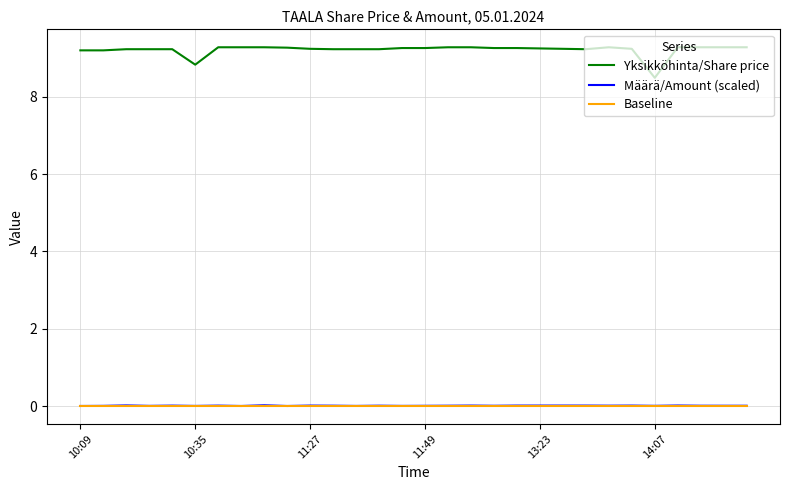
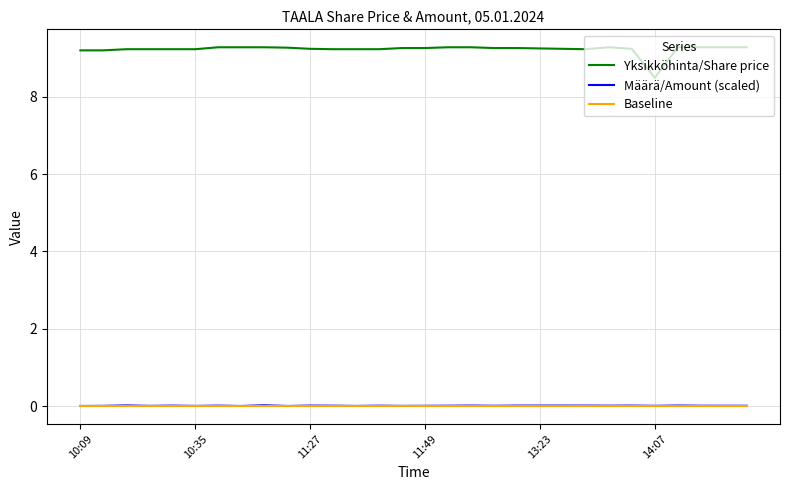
  {
    "Yksikköhinta/Share price": {
-     "10:35": 8.8
+     "10:35": 9.2
    }
  }
